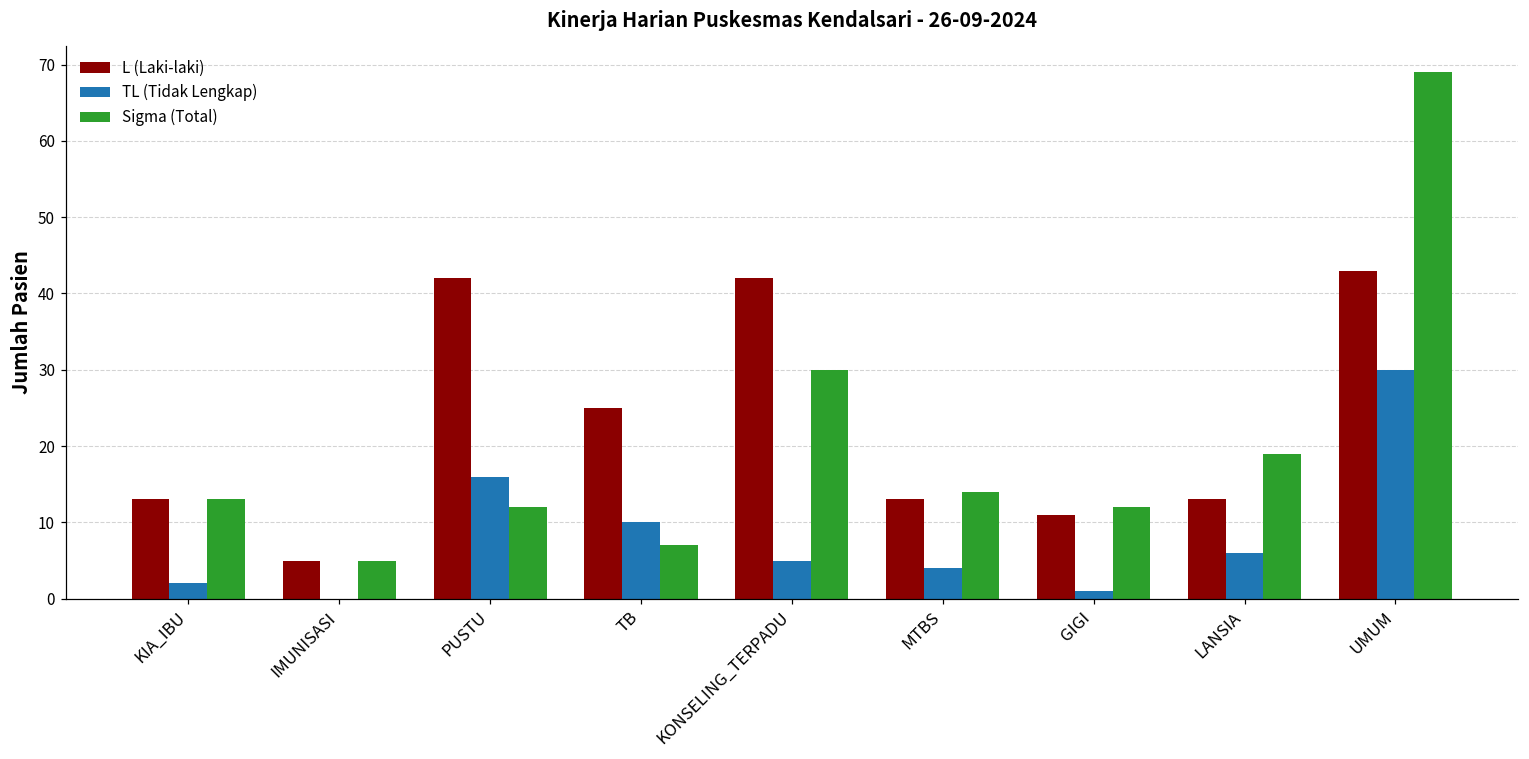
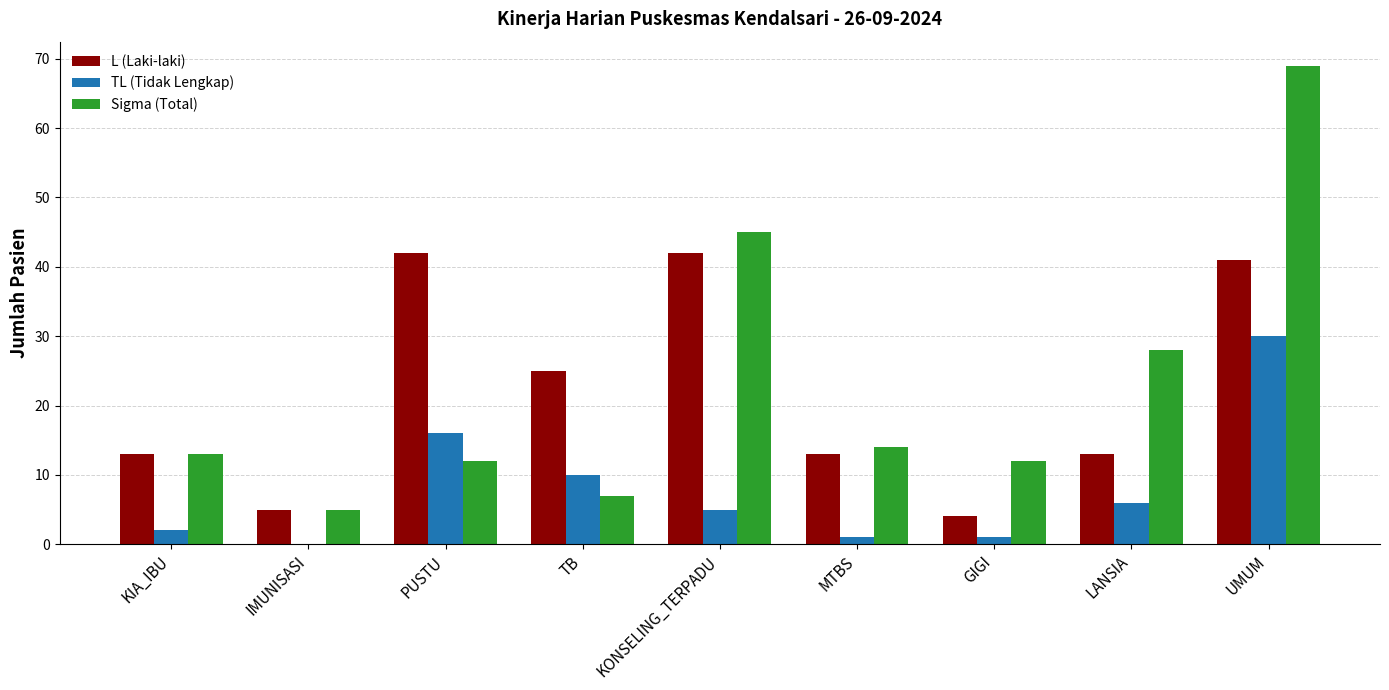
  {
    "L (Laki-laki)": {
      "KIA_IBU": 13,
      "IMUNISASI": 5,
      "PUSTU": 42,
      "TB": 25,
      "KONSELING_TERPADU": 42,
      "MTBS": 13,
-     "GIGI": 11,
+     "GIGI": 4,
      "LANSIA": 13,
-     "UMUM": 43
+     "UMUM": 41
    },
    "TL (Tidak Lengkap)": {
      "KIA_IBU": 2,
      "IMUNISASI": 0,
      "PUSTU": 16,
      "TB": 10,
      "KONSELING_TERPADU": 5,
-     "MTBS": 4,
+     "MTBS": 1,
      "GIGI": 1,
      "LANSIA": 6,
      "UMUM": 30
    },
    "Sigma (Total)": {
      "KIA_IBU": 13,
      "IMUNISASI": 5,
      "PUSTU": 12,
      "TB": 7,
-     "KONSELING_TERPADU": 30,
+     "KONSELING_TERPADU": 45,
      "MTBS": 14,
      "GIGI": 12,
-     "LANSIA": 19,
+     "LANSIA": 28,
      "UMUM": 69
    }
  }
